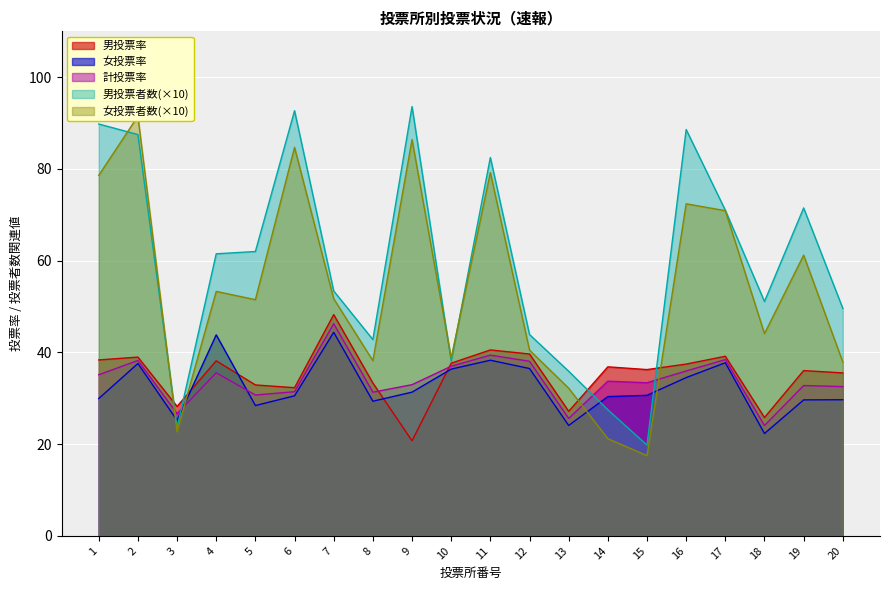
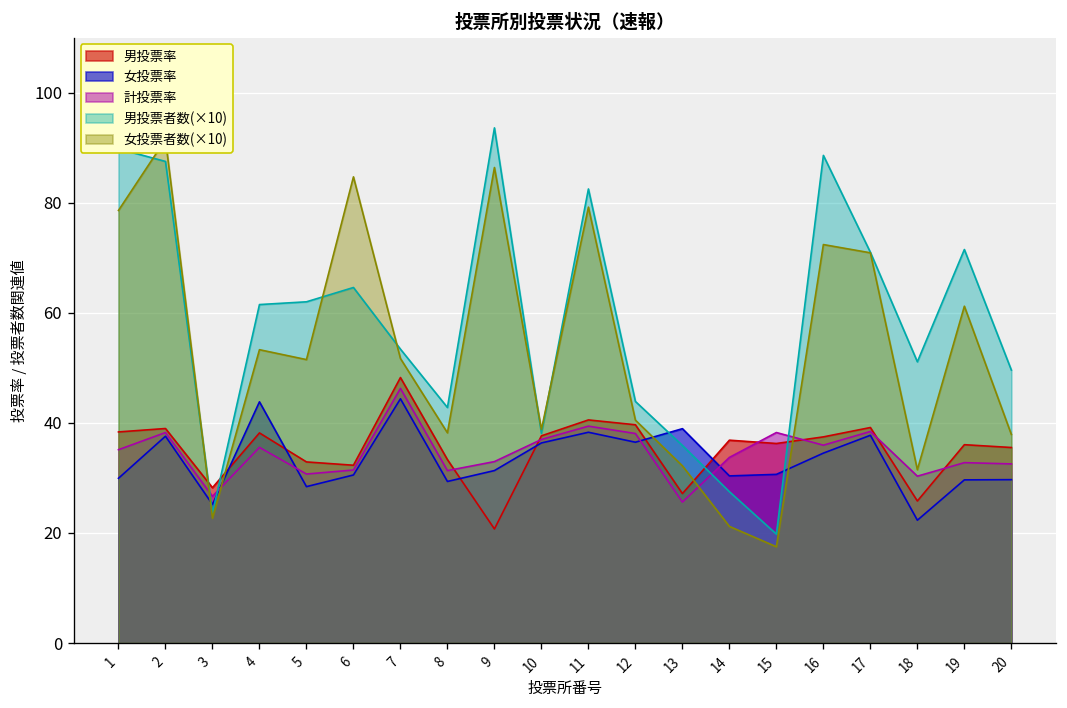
  {
    "男投票率": {
      "1": 38,
      "2": 39,
      "3": 28,
      "4": 38,
      "5": 33,
      "6": 32,
      "7": 48,
      "8": 33,
      "9": 21,
      "11": 41,
      "12": 40,
      "13": 27,
      "14": 37,
      "15": 36,
      "16": 37,
      "17": 39,
      "18": 26,
      "19": 36,
      "20": 36
    },
    "女投票率": {
      "1": 30,
      "2": 38,
      "3": 25,
      "4": 44,
      "5": 28,
      "6": 31,
      "7": 44,
      "8": 29,
      "9": 31,
      "10": 36,
      "11": 38,
      "12": 36,
-     "13": 24,
+     "13": 39,
      "14": 30,
      "15": 31,
      "16": 35,
      "17": 38,
      "18": 22,
      "19": 30,
      "20": 30
    },
    "計投票率": {
      "1": 35,
      "2": 38,
      "3": 27,
      "4": 36,
      "5": 31,
      "6": 31,
      "7": 46,
      "8": 31,
      "9": 33,
      "10": 37,
      "11": 39,
      "12": 38,
      "13": 26,
      "14": 34,
-     "15": 33,
+     "15": 38,
      "16": 36,
      "17": 38,
-     "18": 24,
+     "18": 30,
      "19": 33,
      "20": 33
    },
    "男投票者数(×10)": {
      "1": 90,
      "2": 88,
      "3": 24,
      "4": 62,
      "5": 62,
-     "6": 93,
+     "6": 65,
      "7": 53,
      "8": 43,
      "9": 94,
      "11": 83,
      "12": 44,
      "13": 36,
      "14": 28,
      "15": 20,
      "16": 89,
      "18": 51,
      "19": 72,
      "20": 50
    },
    "女投票者数(×10)": {
      "1": 79,
      "3": 23,
      "4": 53,
      "5": 52,
      "6": 85,
      "7": 52,
      "8": 38,
      "9": 86,
      "10": 39,
      "11": 79,
      "12": 41,
      "13": 32,
      "14": 21,
      "15": 18,
      "16": 72,
-     "18": 44,
+     "18": 32,
      "19": 61,
      "20": 38
    }
  }
